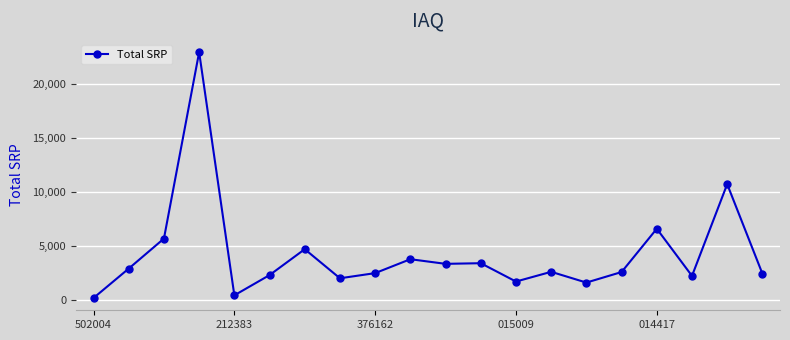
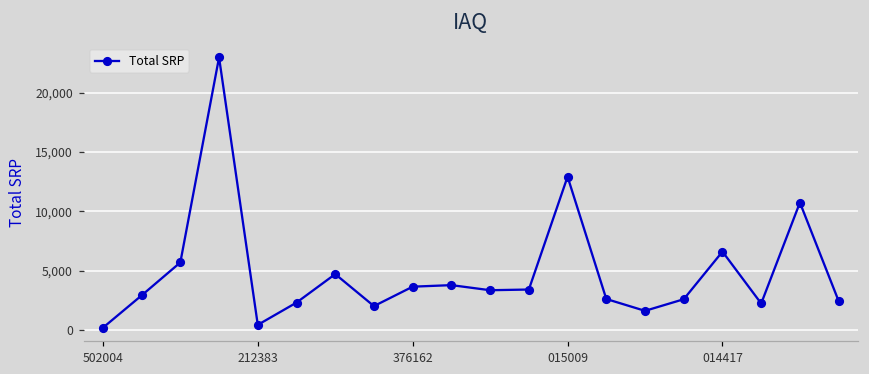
  {
    "502004": "200",
    "212383": "400",
-   "376162": "2,500",
-   "015009": "1,700",
+   "376162": "3,600",
+   "015009": "12,900",
    "014417": "6,600"
  }
